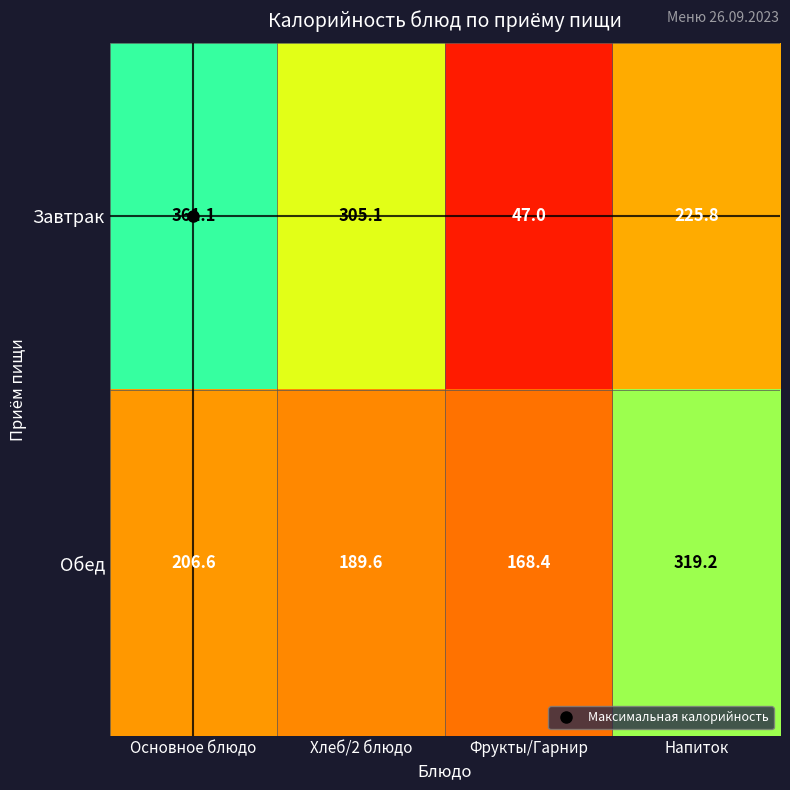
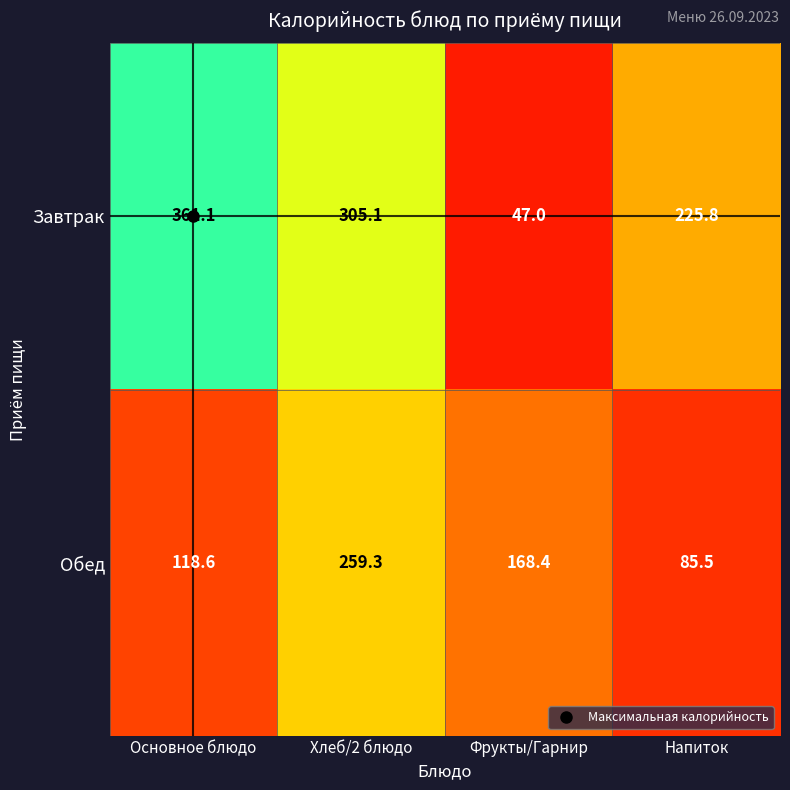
  {
    "Завтрак": {
      "Хлеб/2 блюдо": 305.1,
      "Фрукты/Гарнир": 47.0,
      "Напиток": 225.8
    },
    "Обед": {
-     "Основное блюдо": 206.6,
-     "Хлеб/2 блюдо": 189.6,
+     "Основное блюдо": 118.6,
+     "Хлеб/2 блюдо": 259.3,
      "Фрукты/Гарнир": 168.4,
-     "Напиток": 319.2
+     "Напиток": 85.5
    }
  }
